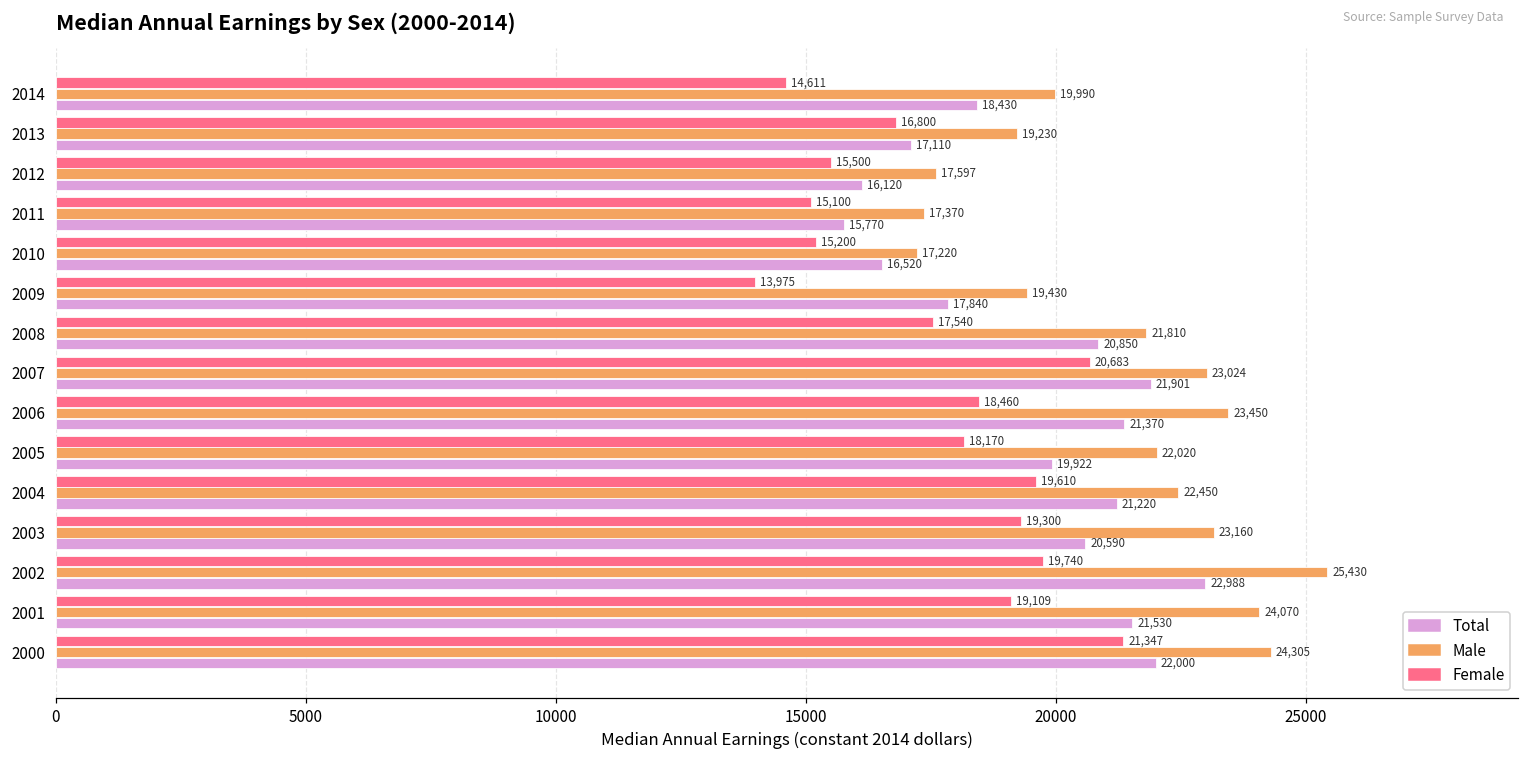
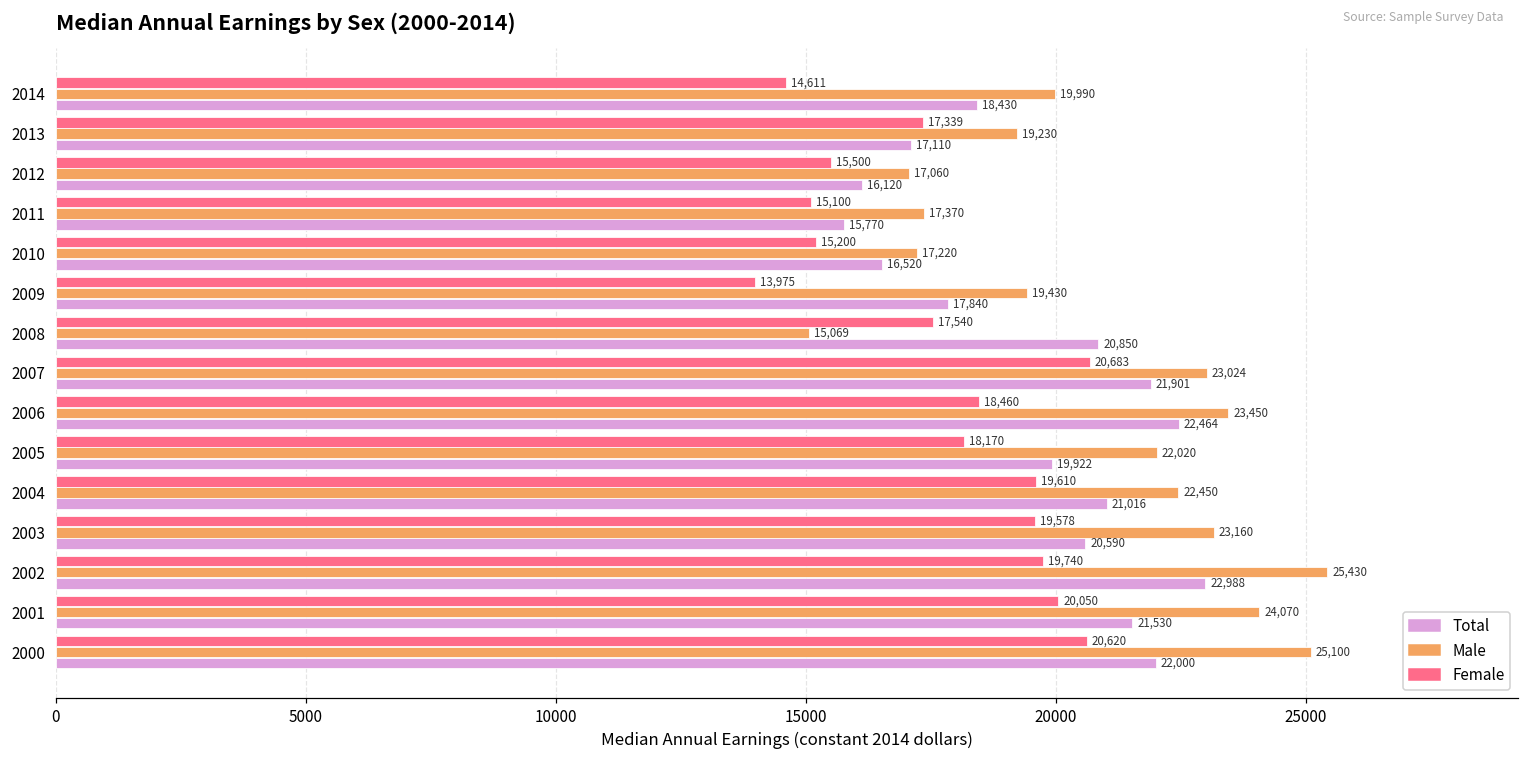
  {
    "Total": {
      "2014": "18,430",
      "2013": "17,110",
      "2012": "16,120",
      "2011": "15,770",
      "2010": "16,520",
      "2009": "17,840",
      "2008": "20,850",
      "2007": "21,901",
-     "2006": "21,370",
+     "2006": "22,464",
      "2005": "19,922",
-     "2004": "21,220",
+     "2004": "21,016",
      "2003": "20,590",
      "2002": "22,988",
      "2001": "21,530",
      "2000": "22,000"
    },
    "Male": {
      "2014": "19,990",
      "2013": "19,230",
-     "2012": "17,597",
+     "2012": "17,060",
      "2011": "17,370",
      "2010": "17,220",
      "2009": "19,430",
-     "2008": "21,810",
+     "2008": "15,069",
      "2007": "23,024",
      "2006": "23,450",
      "2005": "22,020",
      "2004": "22,450",
      "2003": "23,160",
      "2002": "25,430",
      "2001": "24,070",
-     "2000": "24,305"
+     "2000": "25,100"
    },
    "Female": {
      "2014": "14,611",
-     "2013": "16,800",
+     "2013": "17,339",
      "2012": "15,500",
      "2011": "15,100",
      "2010": "15,200",
      "2009": "13,975",
      "2008": "17,540",
      "2007": "20,683",
      "2006": "18,460",
      "2005": "18,170",
      "2004": "19,610",
-     "2003": "19,300",
+     "2003": "19,578",
      "2002": "19,740",
-     "2001": "19,109",
-     "2000": "21,347"
+     "2001": "20,050",
+     "2000": "20,620"
    }
  }
